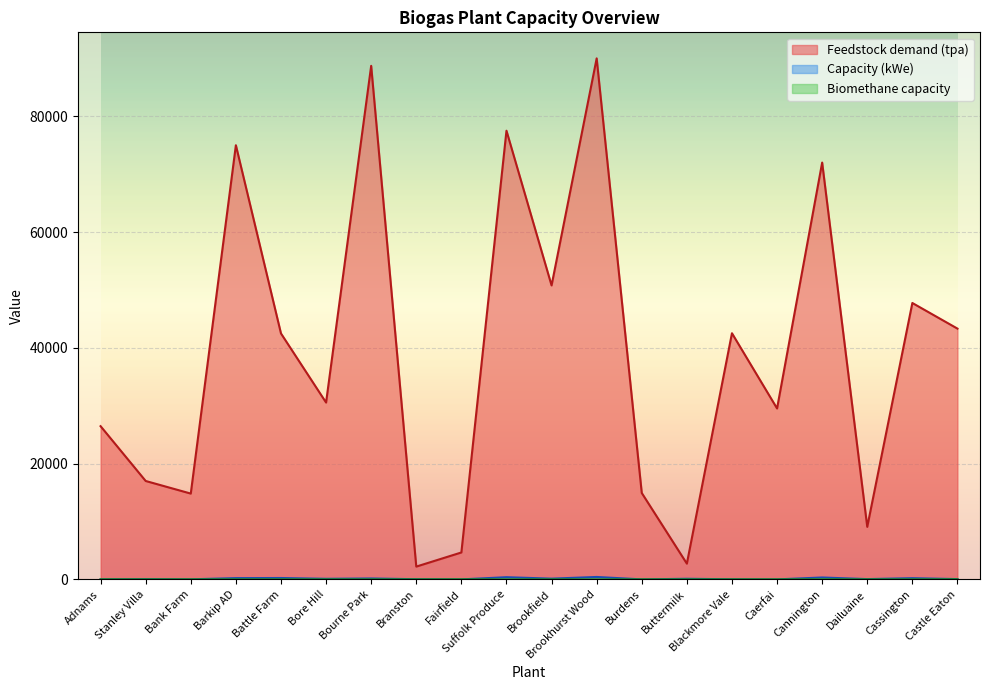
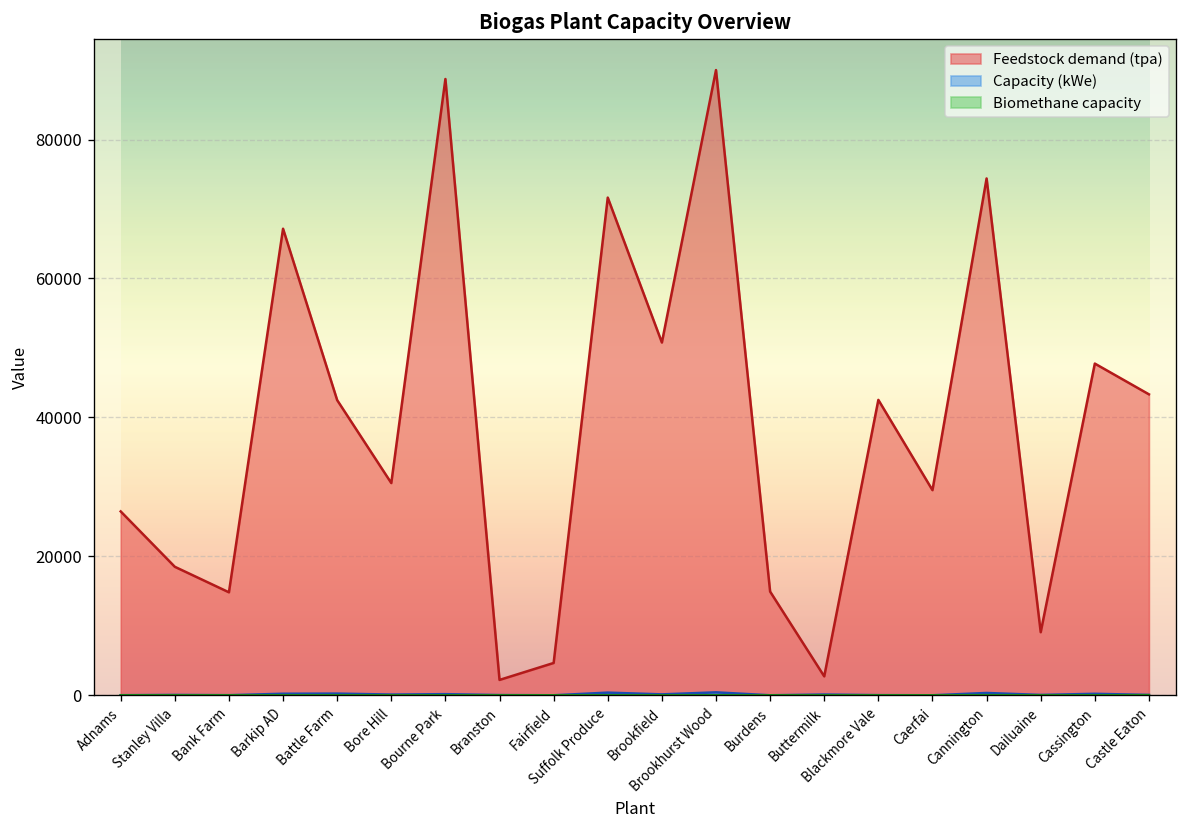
  {
    "Feedstock demand (tpa)": {
      "Adnams": 26000,
-     "Stanley Villa": 17000,
+     "Stanley Villa": 18000,
      "Bank Farm": 15000,
-     "Barkip AD": 75000,
+     "Barkip AD": 67000,
      "Battle Farm": 42000,
      "Bore Hill": 31000,
      "Bourne Park": 89000,
      "Branston": 2000,
      "Fairfield": 5000,
-     "Suffolk Produce": 78000,
+     "Suffolk Produce": 72000,
      "Brookfield": 51000,
      "Brookhurst Wood": 90000,
      "Burdens": 15000,
      "Buttermilk": 3000,
      "Blackmore Vale": 43000,
      "Caerfai": 30000,
-     "Cannington": 72000,
+     "Cannington": 74000,
      "Dailuaine": 9000,
      "Cassington": 48000,
      "Castle Eaton": 43000
    }
  }
